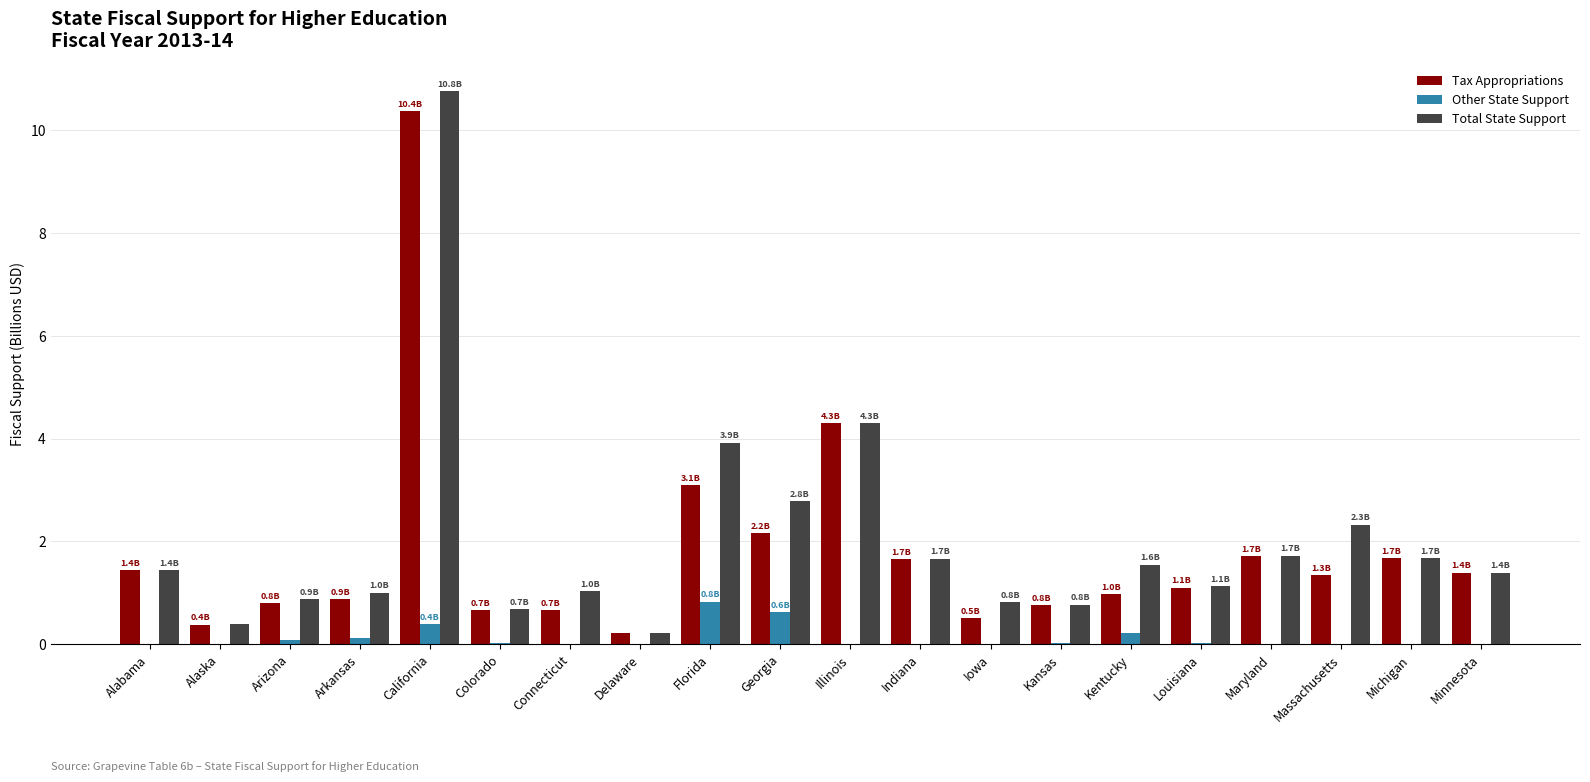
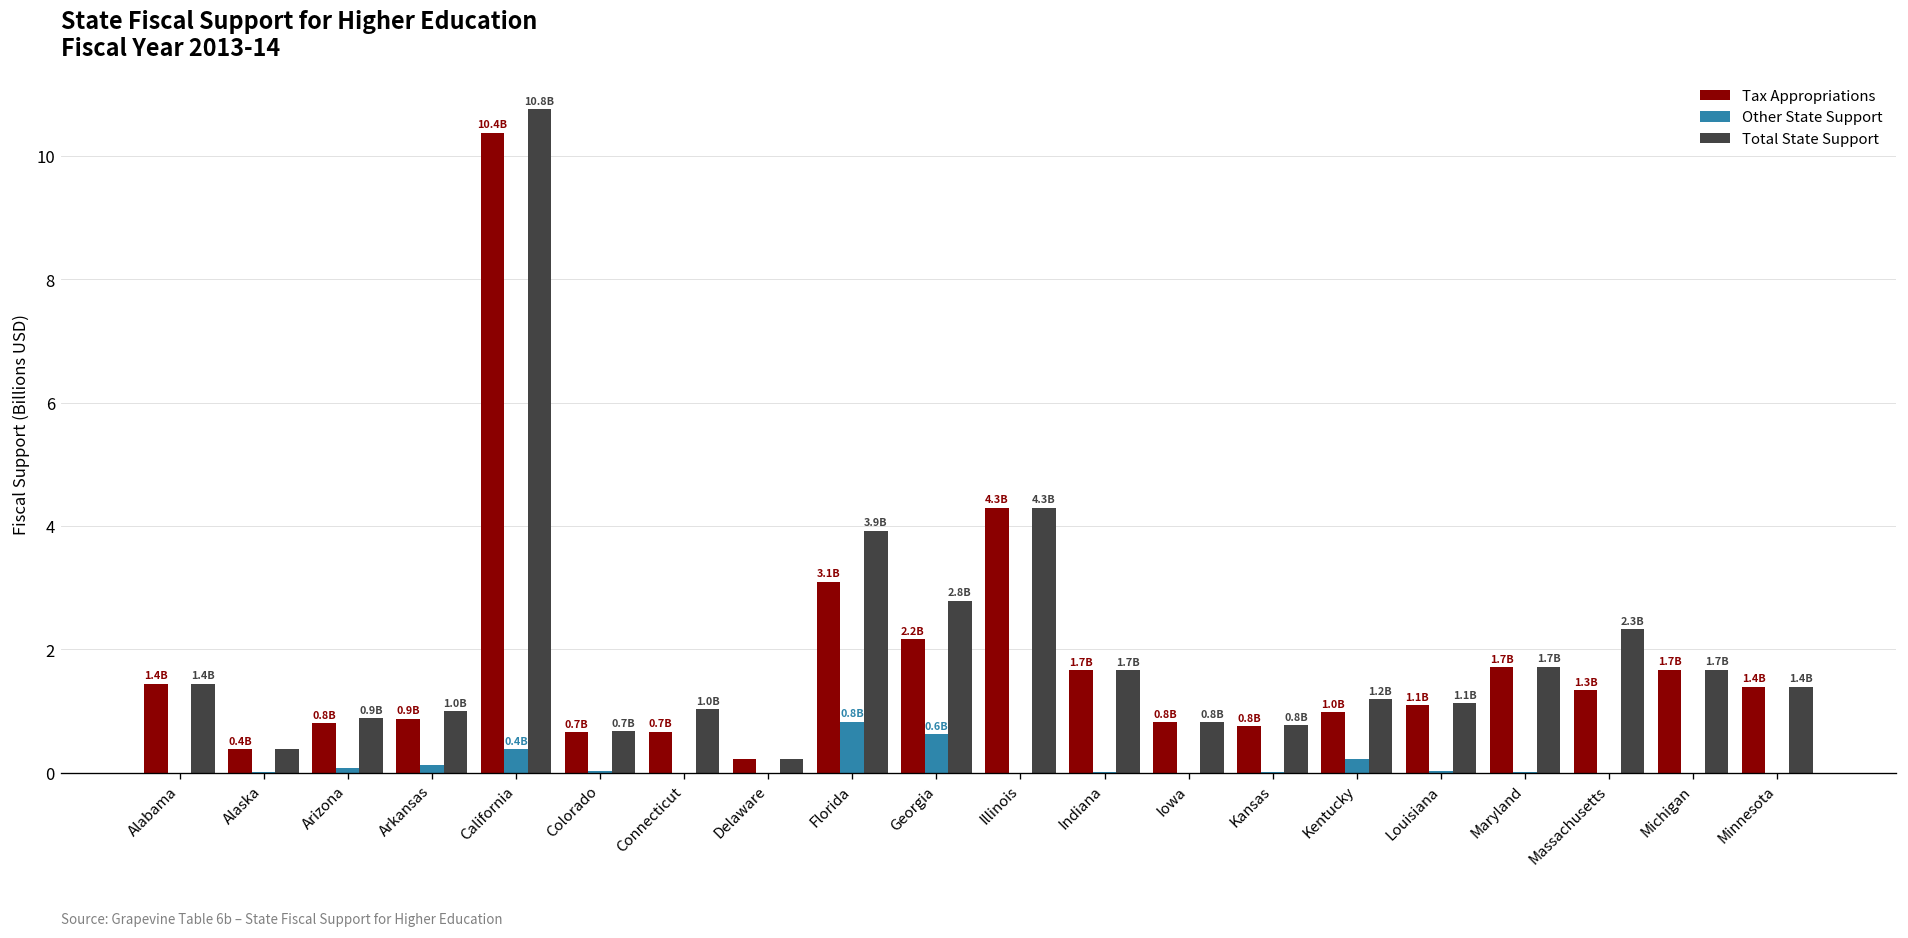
  {
    "Tax Appropriations": {
      "Alabama": "1.4B",
      "Alaska": "0.4B",
      "Arizona": "0.8B",
      "Arkansas": "0.9B",
      "California": "10.4B",
      "Colorado": "0.7B",
      "Connecticut": "0.7B",
      "Florida": "3.1B",
      "Georgia": "2.2B",
      "Illinois": "4.3B",
      "Indiana": "1.7B",
-     "Iowa": "0.5B",
+     "Iowa": "0.8B",
      "Kansas": "0.8B",
      "Kentucky": "1.0B",
      "Louisiana": "1.1B",
      "Maryland": "1.7B",
      "Massachusetts": "1.3B",
      "Michigan": "1.7B",
      "Minnesota": "1.4B"
    },
    "Other State Support": {
      "California": "0.4B",
      "Florida": "0.8B",
      "Georgia": "0.6B"
    },
    "Total State Support": {
      "Alabama": "1.4B",
      "Arizona": "0.9B",
      "Arkansas": "1.0B",
      "California": "10.8B",
      "Colorado": "0.7B",
      "Connecticut": "1.0B",
      "Florida": "3.9B",
      "Georgia": "2.8B",
      "Illinois": "4.3B",
      "Indiana": "1.7B",
      "Iowa": "0.8B",
      "Kansas": "0.8B",
-     "Kentucky": "1.6B",
+     "Kentucky": "1.2B",
      "Louisiana": "1.1B",
      "Maryland": "1.7B",
      "Massachusetts": "2.3B",
      "Michigan": "1.7B",
      "Minnesota": "1.4B"
    }
  }
